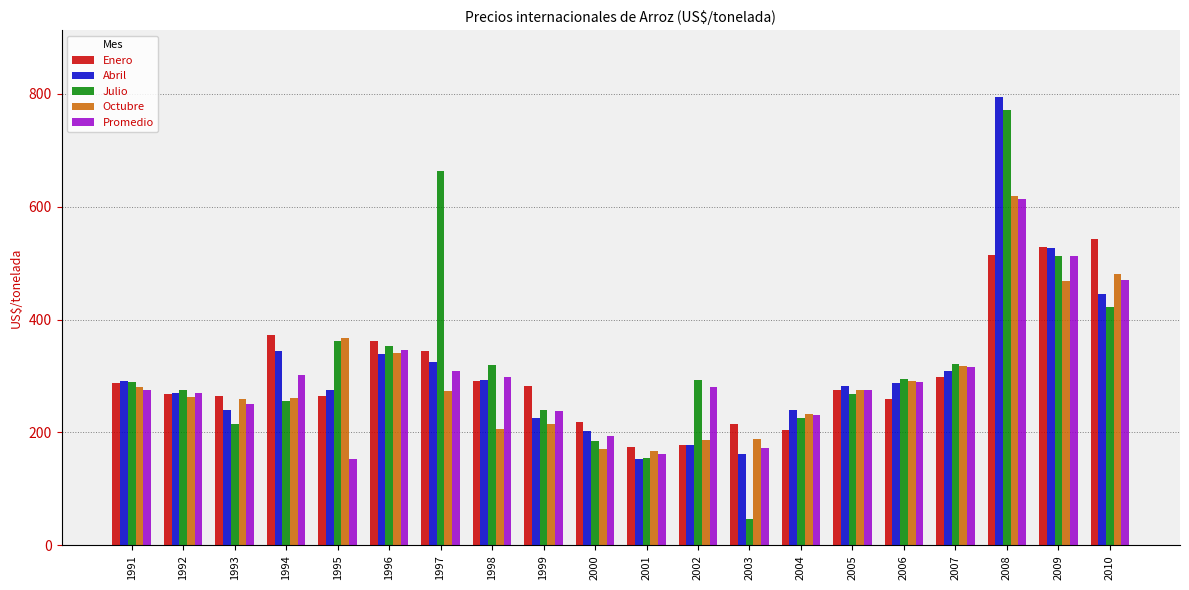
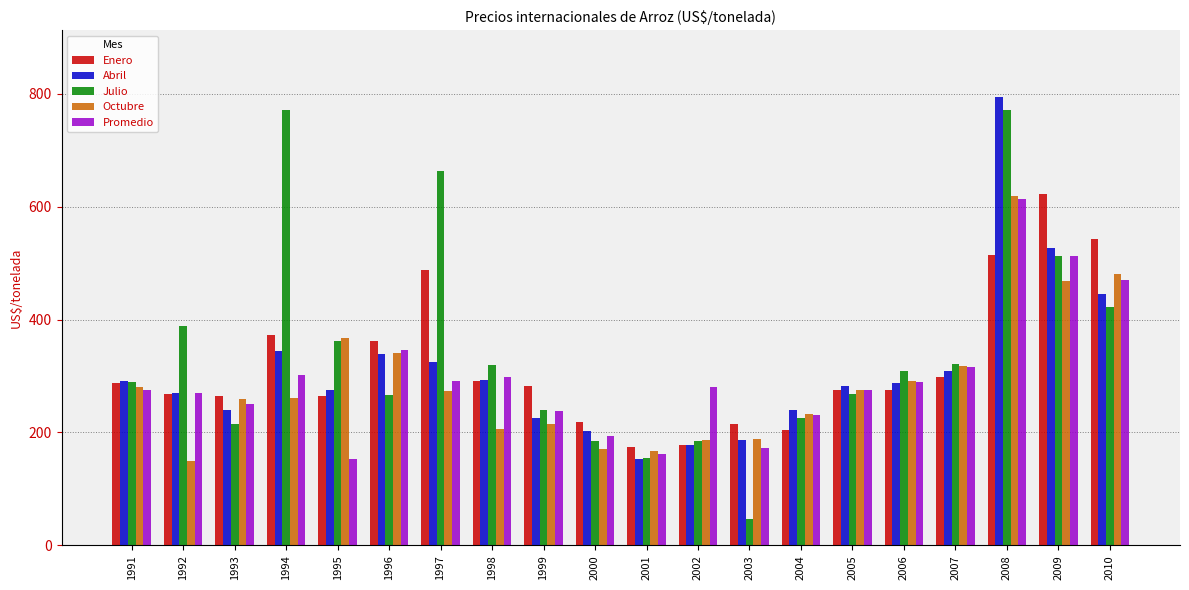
  {
    "Enero": {
      "1991": 290,
      "1992": 270,
      "1993": 270,
      "1994": 370,
      "1995": 270,
      "1996": 360,
-     "1997": 340,
+     "1997": 490,
      "1998": 290,
      "1999": 280,
      "2000": 220,
      "2001": 170,
      "2002": 180,
      "2003": 210,
      "2004": 200,
      "2005": 280,
-     "2006": 260,
+     "2006": 280,
      "2007": 300,
      "2008": 510,
-     "2009": 530,
+     "2009": 620,
      "2010": 540
    },
    "Abril": {
      "1991": 290,
      "1992": 270,
      "1993": 240,
      "1994": 340,
      "1995": 280,
      "1996": 340,
      "1997": 320,
      "1998": 290,
      "1999": 230,
      "2000": 200,
      "2001": 150,
      "2002": 180,
-     "2003": 160,
+     "2003": 190,
      "2004": 240,
      "2005": 280,
      "2006": 290,
      "2007": 310,
      "2008": 790,
      "2009": 530,
      "2010": 450
    },
    "Julio": {
      "1991": 290,
-     "1992": 280,
+     "1992": 390,
      "1993": 220,
-     "1994": 260,
+     "1994": 770,
      "1995": 360,
-     "1996": 350,
+     "1996": 270,
      "1997": 660,
      "1998": 320,
      "1999": 240,
      "2000": 190,
      "2001": 160,
-     "2002": 290,
+     "2002": 180,
      "2003": 50,
      "2004": 230,
      "2005": 270,
-     "2006": 290,
+     "2006": 310,
      "2007": 320,
      "2008": 770,
      "2009": 510,
      "2010": 420
    },
    "Octubre": {
      "1991": 280,
-     "1992": 260,
+     "1992": 150,
      "1993": 260,
      "1994": 260,
      "1995": 370,
      "1996": 340,
      "1997": 270,
      "1998": 210,
      "1999": 210,
      "2000": 170,
      "2001": 170,
      "2002": 190,
      "2003": 190,
      "2004": 230,
      "2005": 270,
      "2006": 290,
      "2007": 320,
      "2008": 620,
      "2009": 470,
      "2010": 480
    },
    "Promedio": {
      "1991": 270,
      "1992": 270,
      "1993": 250,
      "1994": 300,
      "1995": 150,
      "1996": 350,
-     "1997": 310,
+     "1997": 290,
      "1998": 300,
      "1999": 240,
      "2000": 190,
      "2001": 160,
      "2002": 280,
      "2003": 170,
      "2004": 230,
      "2005": 270,
      "2006": 290,
      "2007": 320,
      "2008": 610,
      "2009": 510,
      "2010": 470
    }
  }
